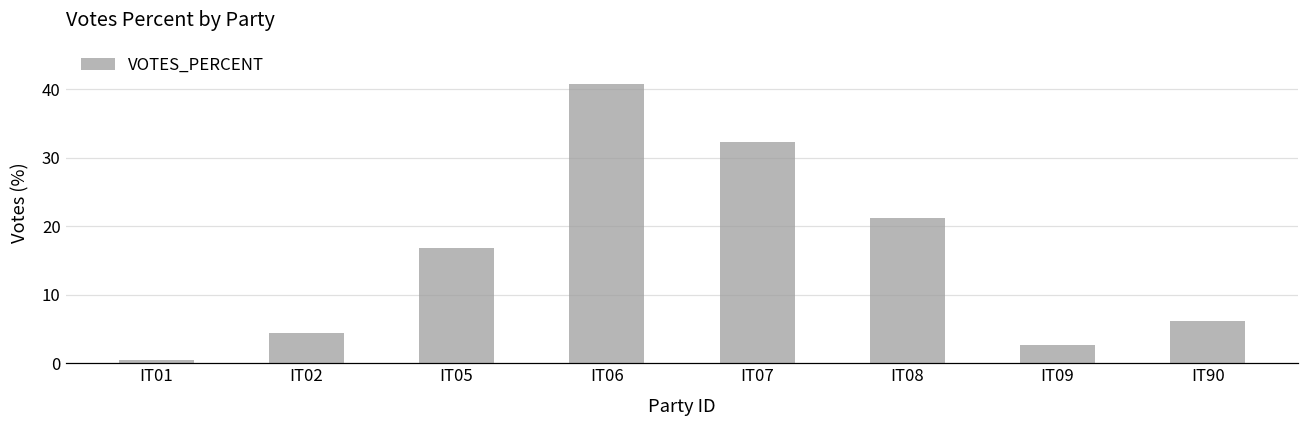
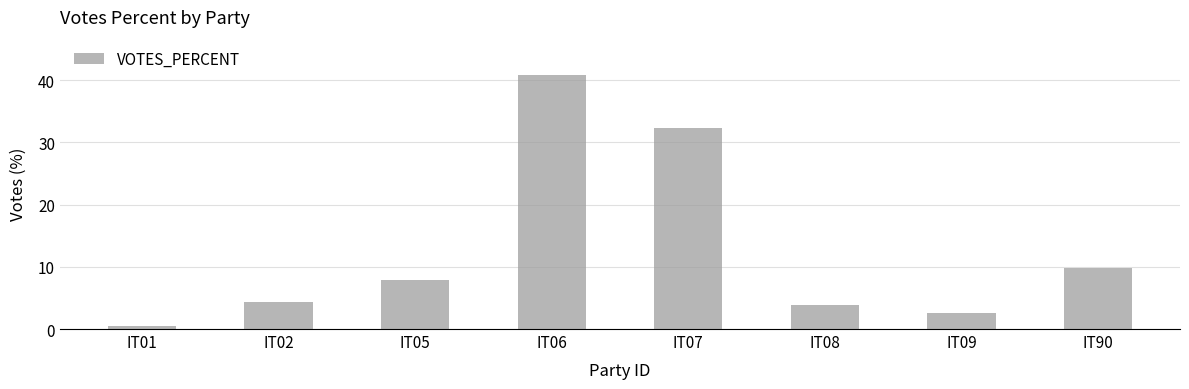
  {
    "IT01": 1,
    "IT02": 4,
-   "IT05": 17,
+   "IT05": 8,
    "IT06": 41,
    "IT07": 32,
-   "IT08": 21,
+   "IT08": 4,
    "IT09": 3,
-   "IT90": 6
+   "IT90": 10
  }
